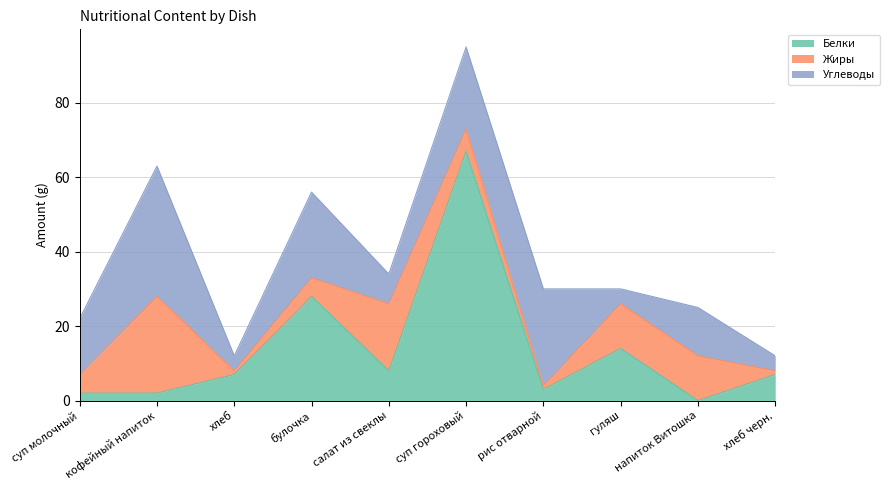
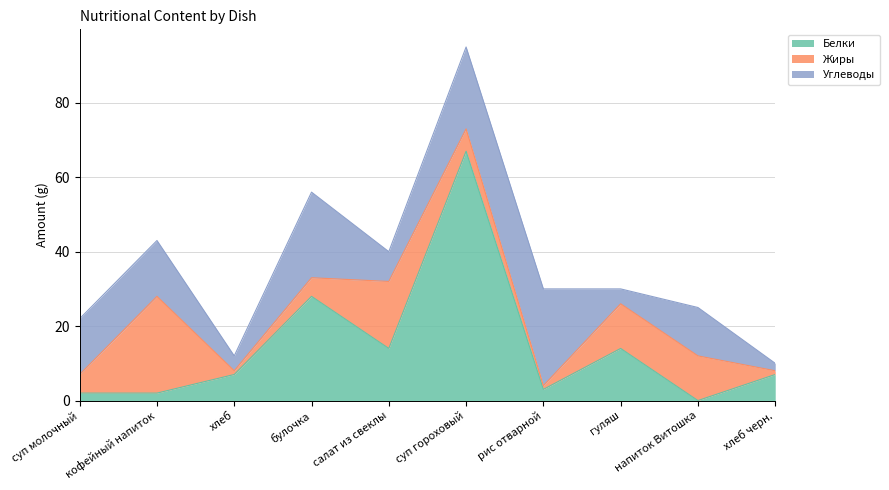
  {
    "Белки": {
      "суп молочный": 2,
      "кофейный напиток": 2,
      "хлеб": 7,
      "булочка": 28,
-     "салат из свеклы": 8,
+     "салат из свеклы": 14,
      "суп гороховый": 67,
      "рис отварной": 3,
      "гуляш": 14,
      "напиток Витошка": 0,
      "хлеб черн.": 7
    },
    "Жиры": {
      "суп молочный": 5,
      "кофейный напиток": 26,
      "хлеб": 1,
      "булочка": 5,
      "салат из свеклы": 18,
      "суп гороховый": 6,
      "рис отварной": 1,
      "гуляш": 12,
      "напиток Витошка": 12,
      "хлеб черн.": 1
    },
    "Углеводы": {
      "суп молочный": 15,
-     "кофейный напиток": 35,
+     "кофейный напиток": 15,
      "хлеб": 4,
      "булочка": 23,
      "салат из свеклы": 8,
      "суп гороховый": 22,
      "рис отварной": 26,
      "гуляш": 4,
      "напиток Витошка": 13,
-     "хлеб черн.": 4
+     "хлеб черн.": 2
    }
  }
